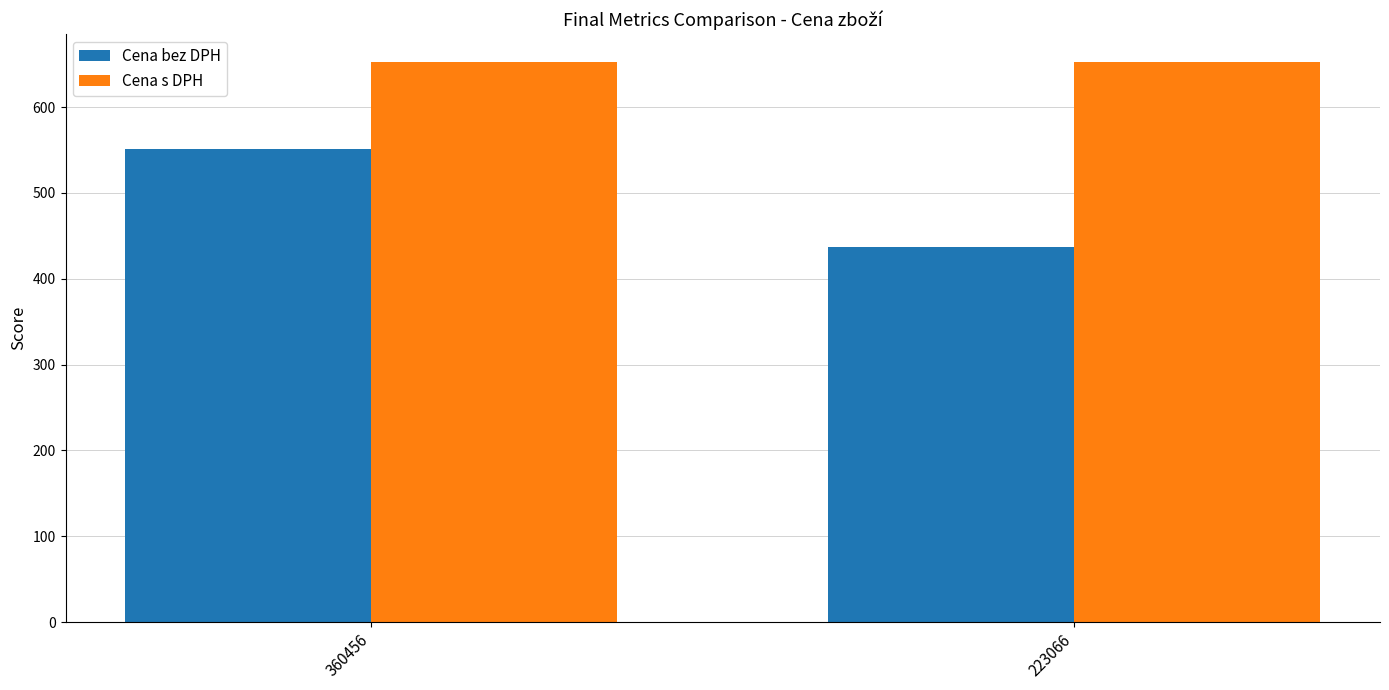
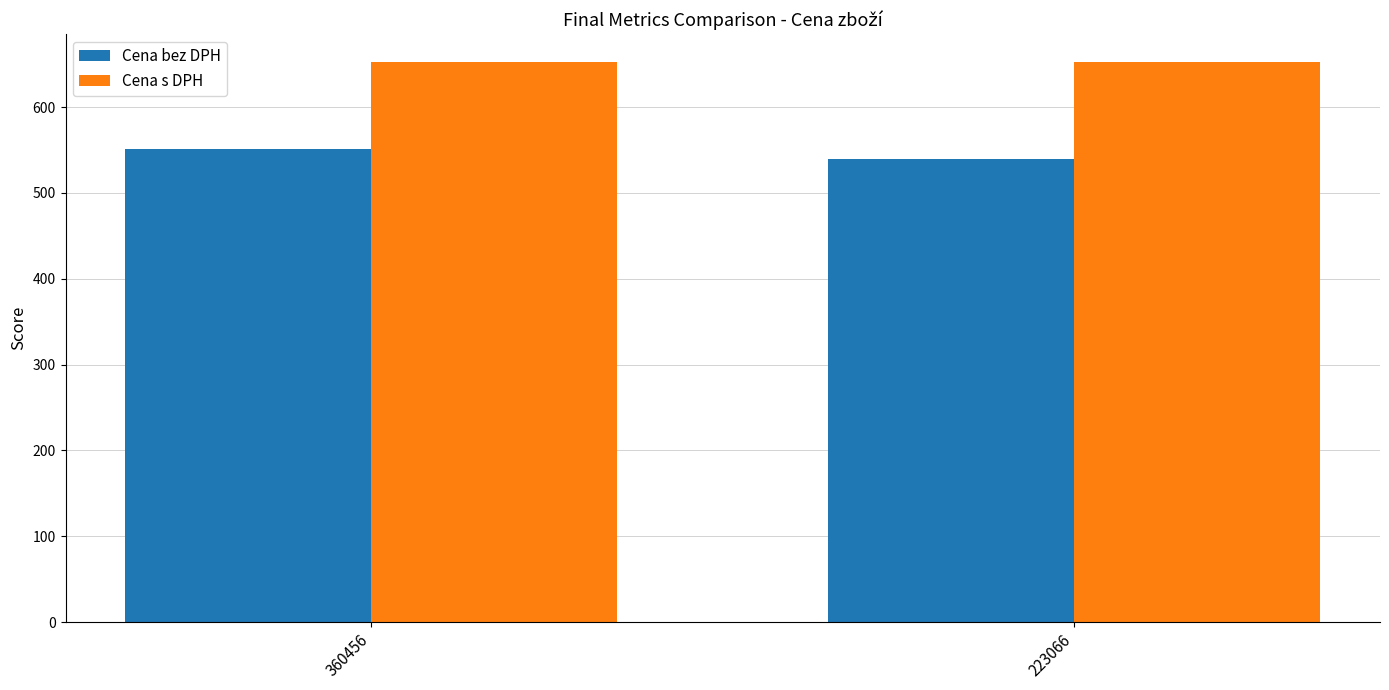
  {
    "Cena bez DPH": {
      "360456": 550,
-     "223066": 440
+     "223066": 540
    },
    "Cena s DPH": {
      "360456": 650,
      "223066": 650
    }
  }
